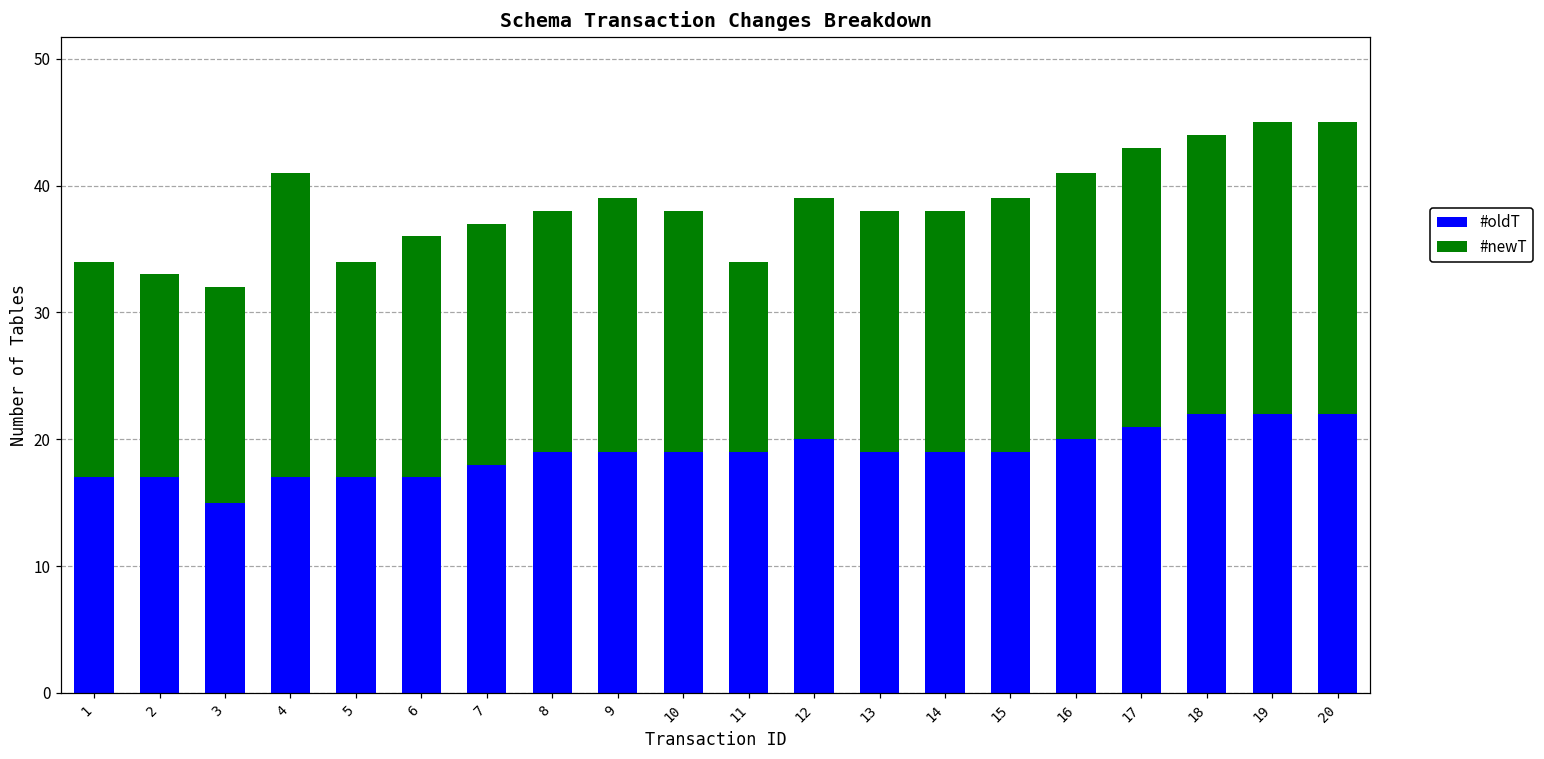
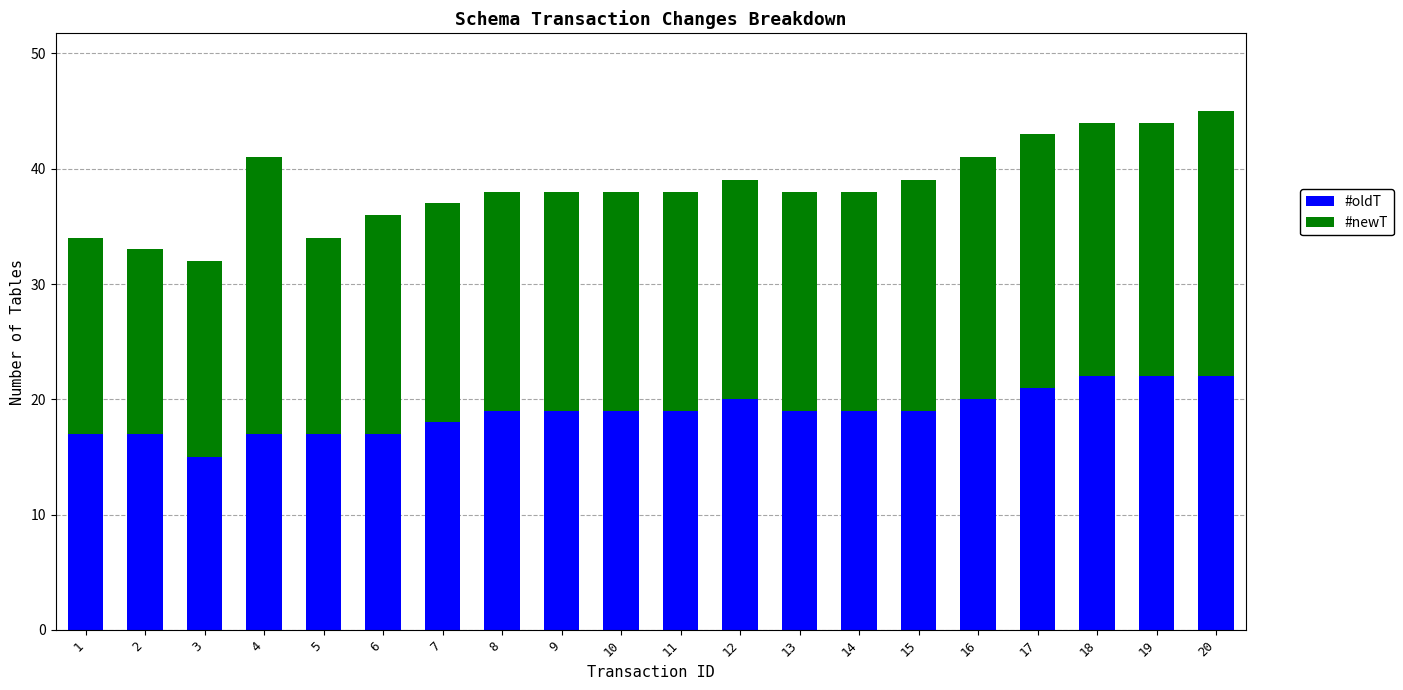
  {
    "#oldT": {
      "1": 17,
      "2": 17,
      "3": 15,
      "4": 17,
      "5": 17,
      "6": 17,
      "7": 18,
      "8": 19,
      "9": 19,
      "10": 19,
      "11": 19,
      "12": 20,
      "13": 19,
      "14": 19,
      "15": 19,
      "16": 20,
      "17": 21,
      "18": 22,
      "19": 22,
      "20": 22
    },
    "#newT": {
      "1": 17,
      "2": 16,
      "3": 17,
      "4": 24,
      "5": 17,
      "6": 19,
      "7": 19,
      "8": 19,
-     "9": 20,
+     "9": 19,
      "10": 19,
-     "11": 15,
+     "11": 19,
      "12": 19,
      "13": 19,
      "14": 19,
      "15": 20,
      "16": 21,
      "17": 22,
      "18": 22,
-     "19": 23,
+     "19": 22,
      "20": 23
    }
  }
